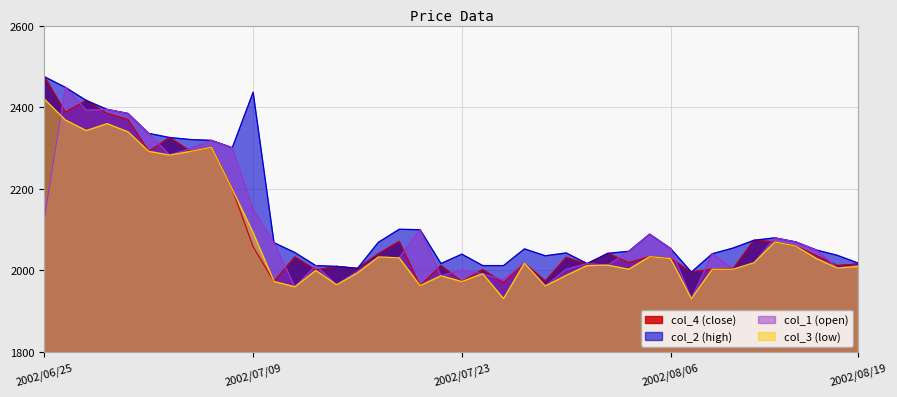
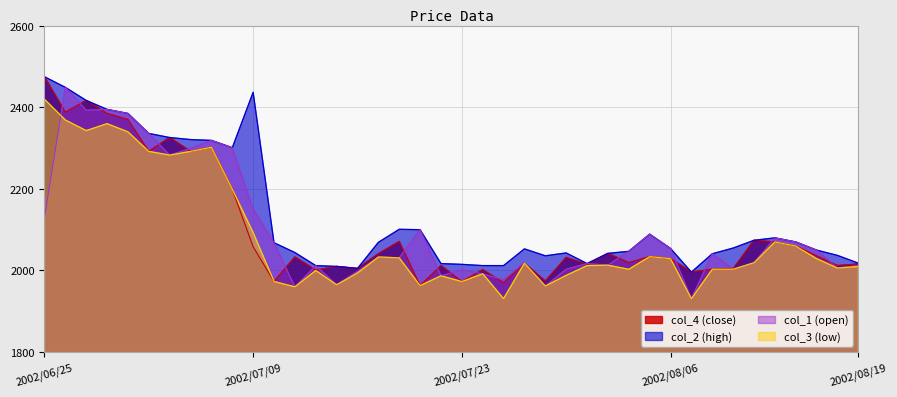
  {
    "col_4 (close)": {
      "2002/07/09": 2060
    },
    "col_2 (high)": {
      "2002/07/09": 2440,
-     "2002/07/23": 2040
+     "2002/07/23": 2020
    },
    "col_1 (open)": {
      "2002/06/25": 2130,
      "2002/07/09": 2150,
      "2002/07/23": 2000
    },
    "col_3 (low)": {
      "2002/06/25": 2420,
      "2002/07/09": 2090
    }
  }
